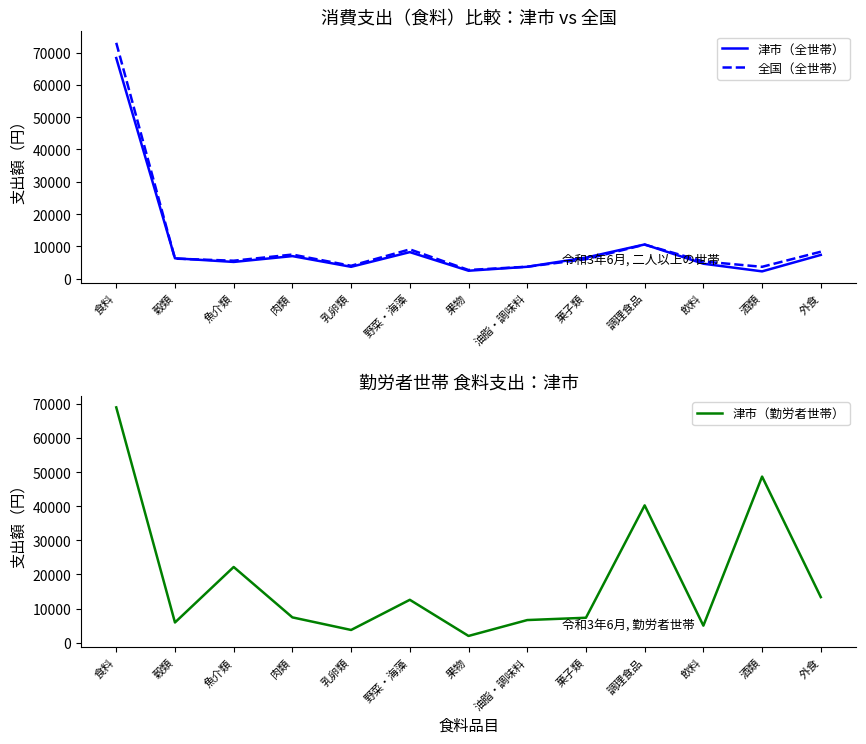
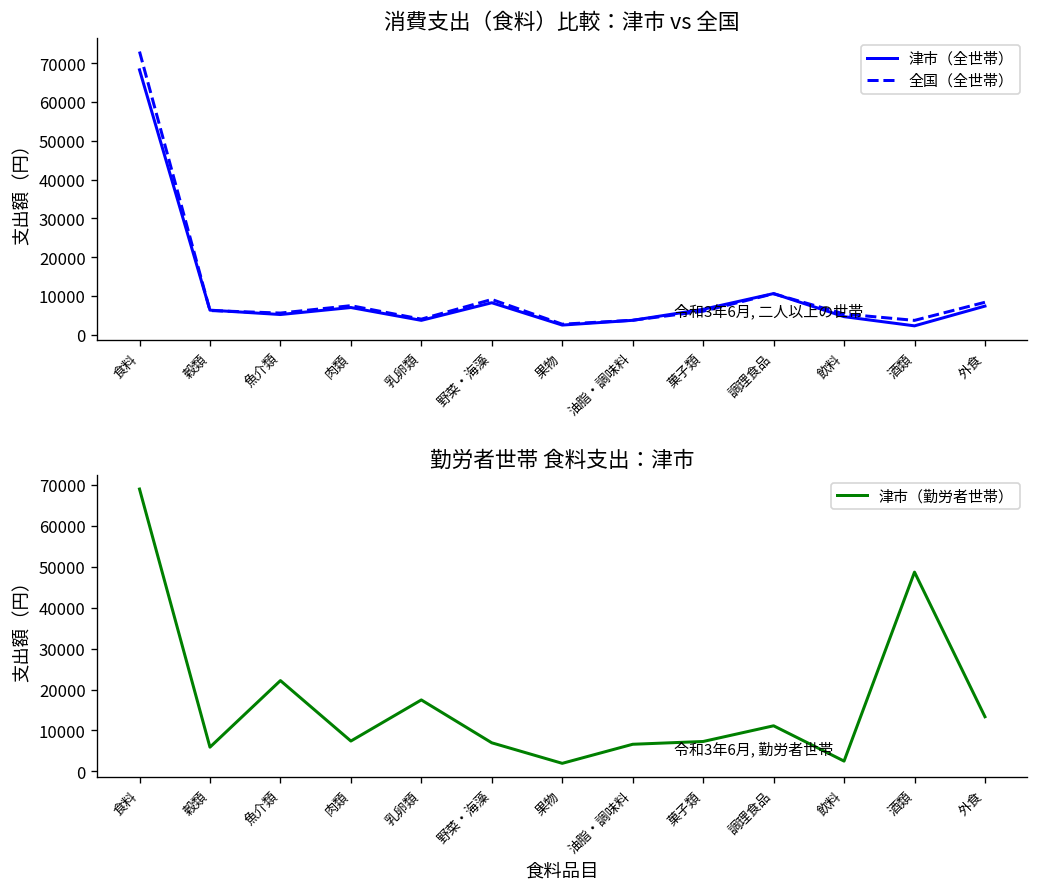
  {
    "勤労者世帯 食料支出：津市": {
      "食料": 69000,
      "穀類": 6000,
      "魚介類": 22000,
      "肉類": 7000,
-     "乳卵類": 4000,
-     "野菜・海藻": 13000,
+     "乳卵類": 17000,
+     "野菜・海藻": 7000,
      "果物": 2000,
      "油脂・調味料": 7000,
      "菓子類": 7000,
-     "調理食品": 40000,
-     "飲料": 5000,
+     "調理食品": 11000,
+     "飲料": 3000,
      "酒類": 49000,
      "外食": 13000
    }
  }
